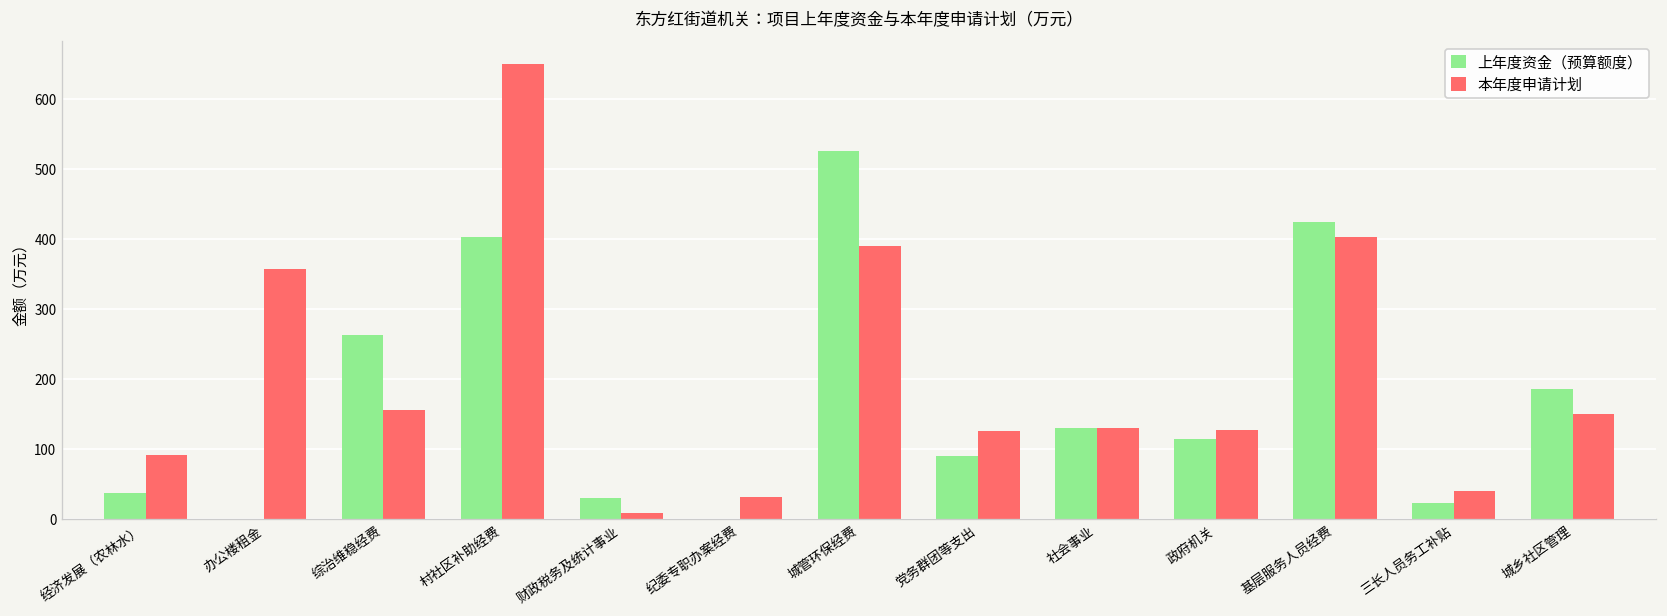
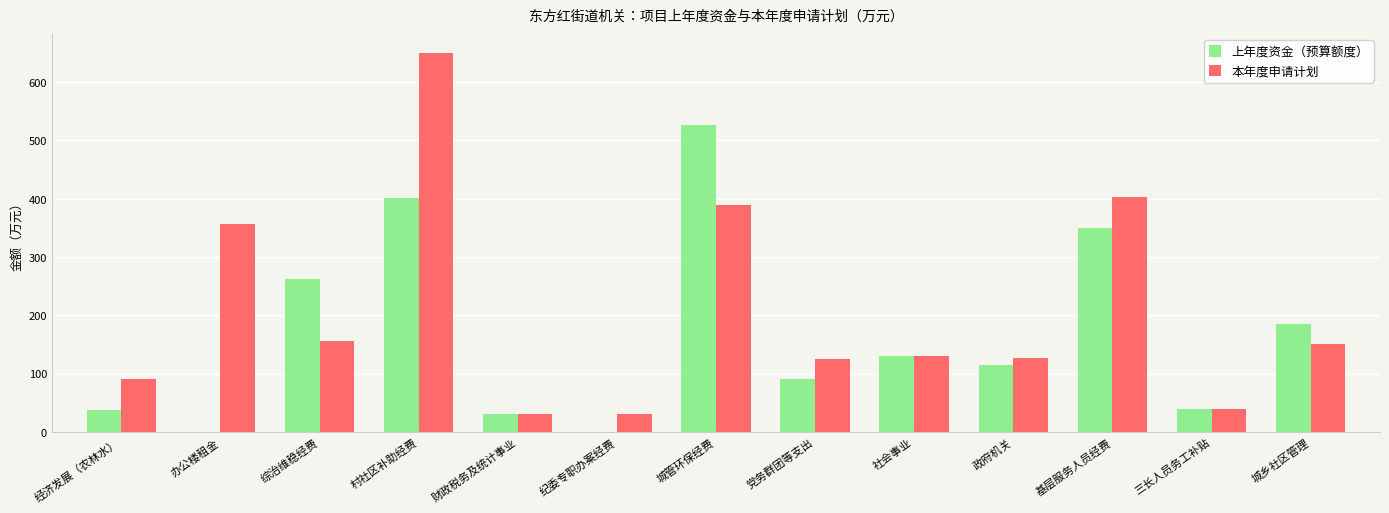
  {
    "上年度资金（预算额度）": {
      "经济发展（农林水）": 40,
      "办公楼租金": 0,
      "综治维稳经费": 260,
      "村社区补助经费": 400,
      "财政税务及统计事业": 30,
      "纪委专职办案经费": 0,
      "城管环保经费": 530,
      "党务群团等支出": 90,
      "社会事业": 130,
      "政府机关": 110,
-     "基层服务人员经费": 420,
-     "三长人员务工补贴": 20,
+     "基层服务人员经费": 350,
+     "三长人员务工补贴": 40,
      "城乡社区管理": 190
    },
    "本年度申请计划": {
      "经济发展（农林水）": 90,
      "办公楼租金": 360,
      "综治维稳经费": 160,
      "村社区补助经费": 650,
-     "财政税务及统计事业": 10,
+     "财政税务及统计事业": 30,
      "纪委专职办案经费": 30,
      "城管环保经费": 390,
      "党务群团等支出": 130,
      "社会事业": 130,
      "政府机关": 130,
      "基层服务人员经费": 400,
      "三长人员务工补贴": 40,
      "城乡社区管理": 150
    }
  }
